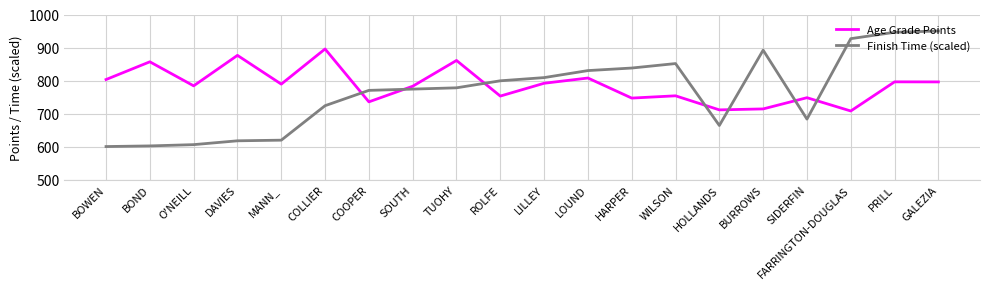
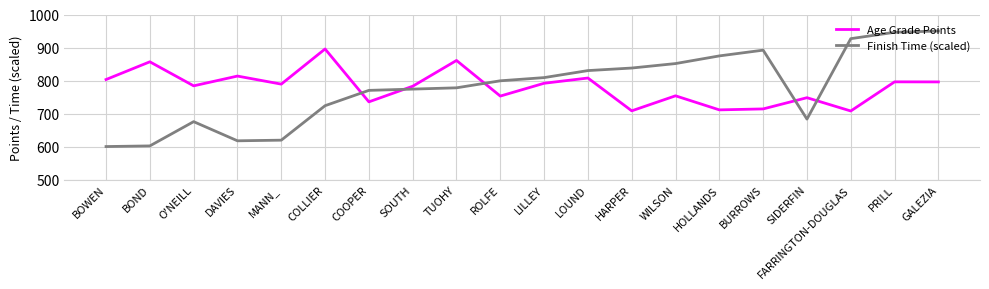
  {
    "Age Grade Points": {
      "BOWEN": 800,
      "BOND": 860,
      "O'NEILL": 780,
-     "DAVIES": 880,
+     "DAVIES": 810,
      "MANN_": 790,
      "COLLIER": 900,
      "COOPER": 740,
      "SOUTH": 780,
      "TUOHY": 860,
      "ROLFE": 750,
      "LILLEY": 790,
      "LOUND": 810,
-     "HARPER": 750,
+     "HARPER": 710,
      "WILSON": 750,
      "HOLLANDS": 710,
      "BURROWS": 710,
      "SIDERFIN": 750,
      "FARRINGTON-DOUGLAS": 710,
      "PRILL": 800,
      "GALEZIA": 800
    },
    "Finish Time (scaled)": {
      "BOWEN": 600,
      "BOND": 600,
-     "O'NEILL": 610,
+     "O'NEILL": 680,
      "DAVIES": 620,
      "MANN_": 620,
      "COLLIER": 720,
      "COOPER": 770,
      "SOUTH": 770,
      "TUOHY": 780,
      "ROLFE": 800,
      "LILLEY": 810,
      "LOUND": 830,
      "HARPER": 840,
      "WILSON": 850,
-     "HOLLANDS": 660,
+     "HOLLANDS": 870,
      "BURROWS": 890,
      "SIDERFIN": 680,
      "FARRINGTON-DOUGLAS": 930,
      "PRILL": 950,
      "GALEZIA": 950
    }
  }
